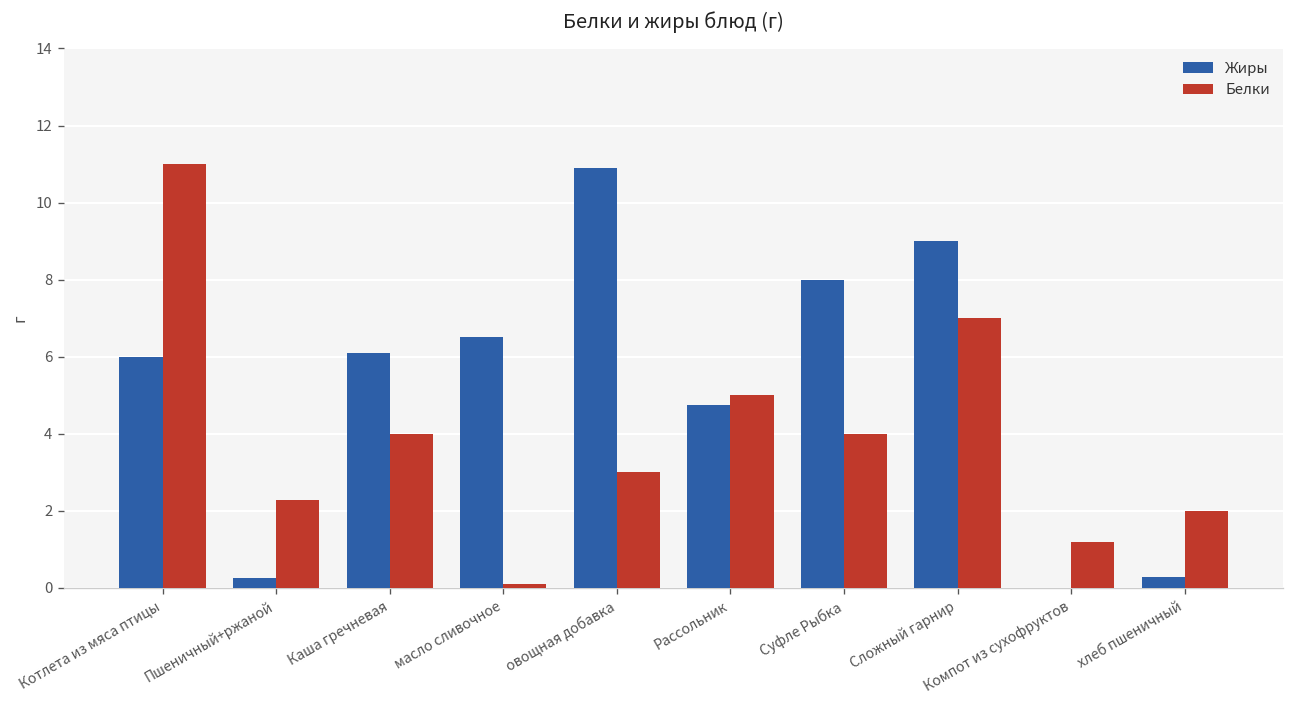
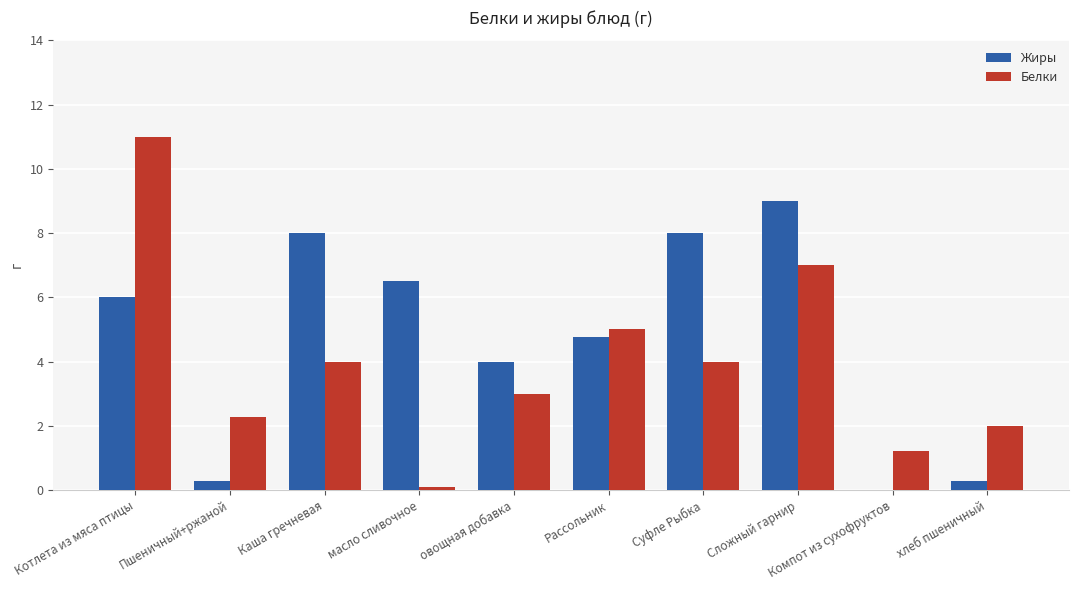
  {
    "Жиры": {
      "Котлета из мяса птицы": 6.0,
      "Пшеничный+ржаной": 0.3,
-     "Каша гречневая": 6.1,
+     "Каша гречневая": 8.0,
      "масло сливочное": 6.5,
-     "овощная добавка": 10.9,
+     "овощная добавка": 4.0,
      "Рассольник": 4.8,
      "Суфле Рыбка": 8.0,
      "Сложный гарнир": 9.0,
      "Компот из сухофруктов": 0.0,
      "хлеб пшеничный": 0.3
    },
    "Белки": {
      "Котлета из мяса птицы": 11.0,
      "Пшеничный+ржаной": 2.3,
      "Каша гречневая": 4.0,
      "масло сливочное": 0.1,
      "овощная добавка": 3.0,
      "Рассольник": 5.0,
      "Суфле Рыбка": 4.0,
      "Сложный гарнир": 7.0,
      "Компот из сухофруктов": 1.2,
      "хлеб пшеничный": 2.0
    }
  }
